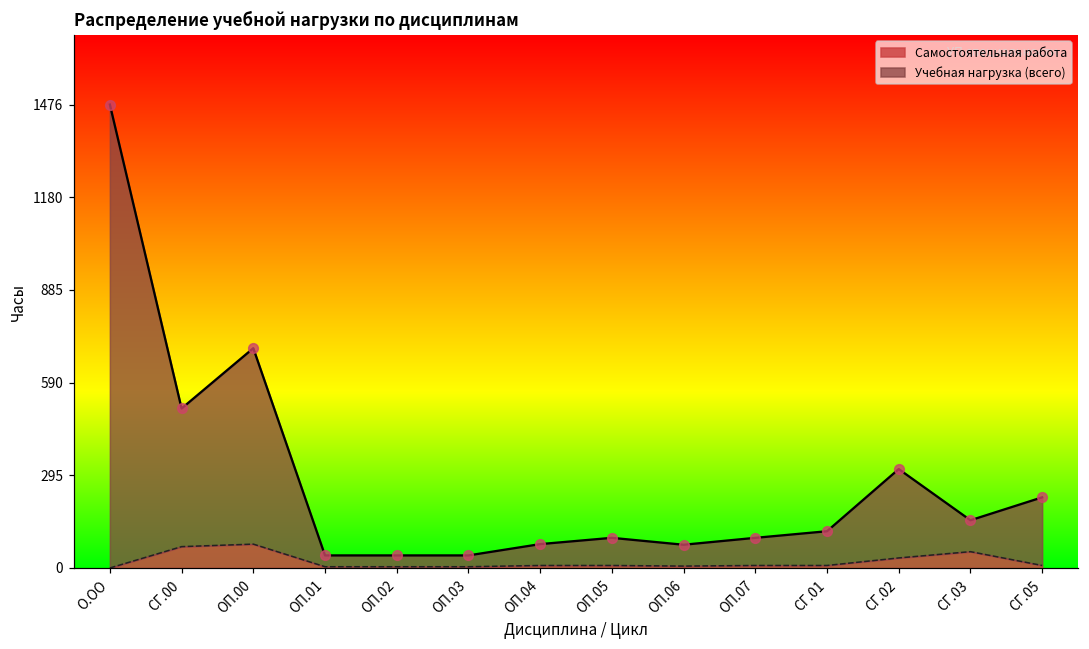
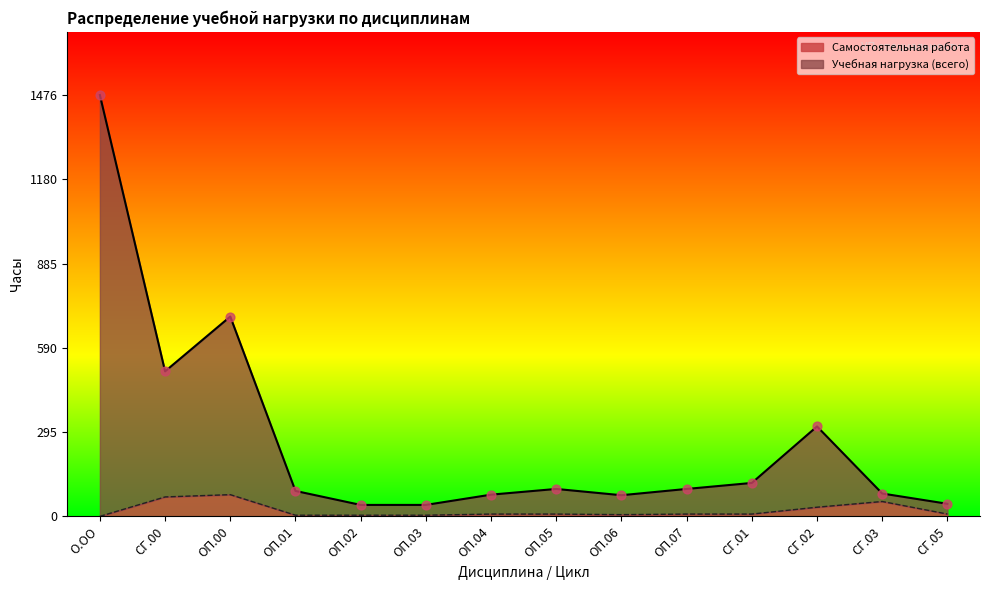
  {
    "Учебная нагрузка (всего)": {
      "О.ОО": 1480,
      "СГ.00": 510,
      "ОП.00": 700,
-     "ОП.01": 40,
+     "ОП.01": 90,
      "ОП.02": 40,
      "ОП.03": 40,
      "ОП.04": 80,
      "ОП.05": 100,
      "ОП.06": 70,
      "ОП.07": 100,
      "СГ.01": 120,
      "СГ.02": 320,
-     "СГ.03": 150,
-     "СГ.05": 230
+     "СГ.03": 80,
+     "СГ.05": 40
    },
    "Самостоятельная работа": {
      "О.ОО": 0,
      "СГ.00": 70,
      "ОП.00": 80,
      "ОП.01": 0,
      "ОП.02": 0,
      "ОП.03": 0,
      "ОП.04": 10,
      "ОП.05": 10,
      "ОП.06": 10,
      "ОП.07": 10,
      "СГ.01": 10,
      "СГ.02": 30,
      "СГ.03": 50,
      "СГ.05": 10
    }
  }
